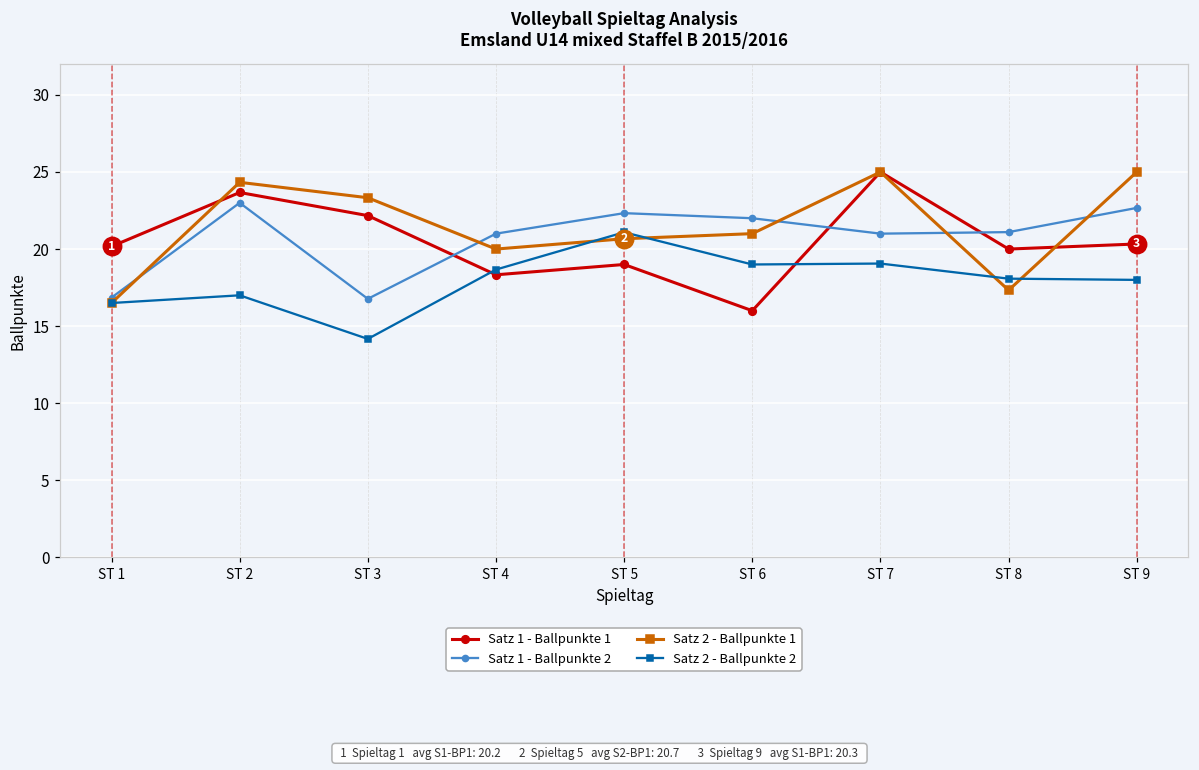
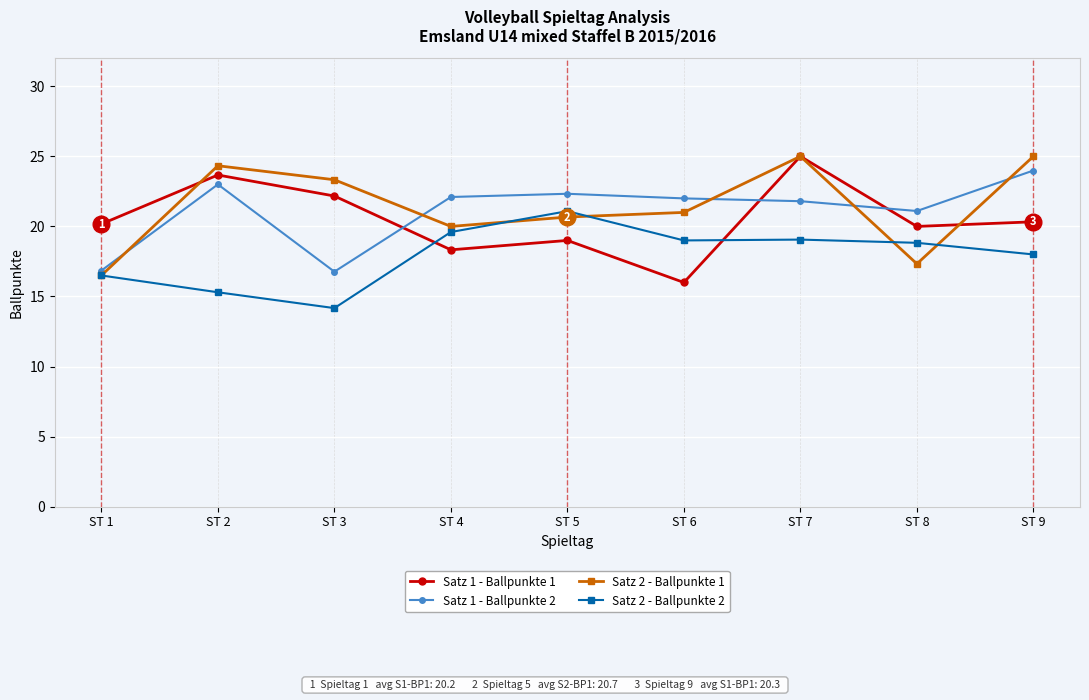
  {
    "Satz 1 - Ballpunkte 2": {
      "ST 1": 16.9,
      "ST 2": 23.0,
      "ST 3": 16.8,
-     "ST 4": 21.0,
+     "ST 4": 22.1,
      "ST 5": 22.3,
      "ST 6": 22.0,
-     "ST 7": 21.0,
+     "ST 7": 21.8,
      "ST 8": 21.1,
-     "ST 9": 22.7
+     "ST 9": 24.0
    },
    "Satz 2 - Ballpunkte 2": {
-     "ST 2": 17.0,
+     "ST 2": 15.3,
      "ST 3": 14.2,
-     "ST 4": 18.7,
+     "ST 4": 19.6,
      "ST 6": 19.0,
      "ST 7": 19.1,
-     "ST 8": 18.1,
+     "ST 8": 18.8,
      "ST 9": 18.0
    }
  }
